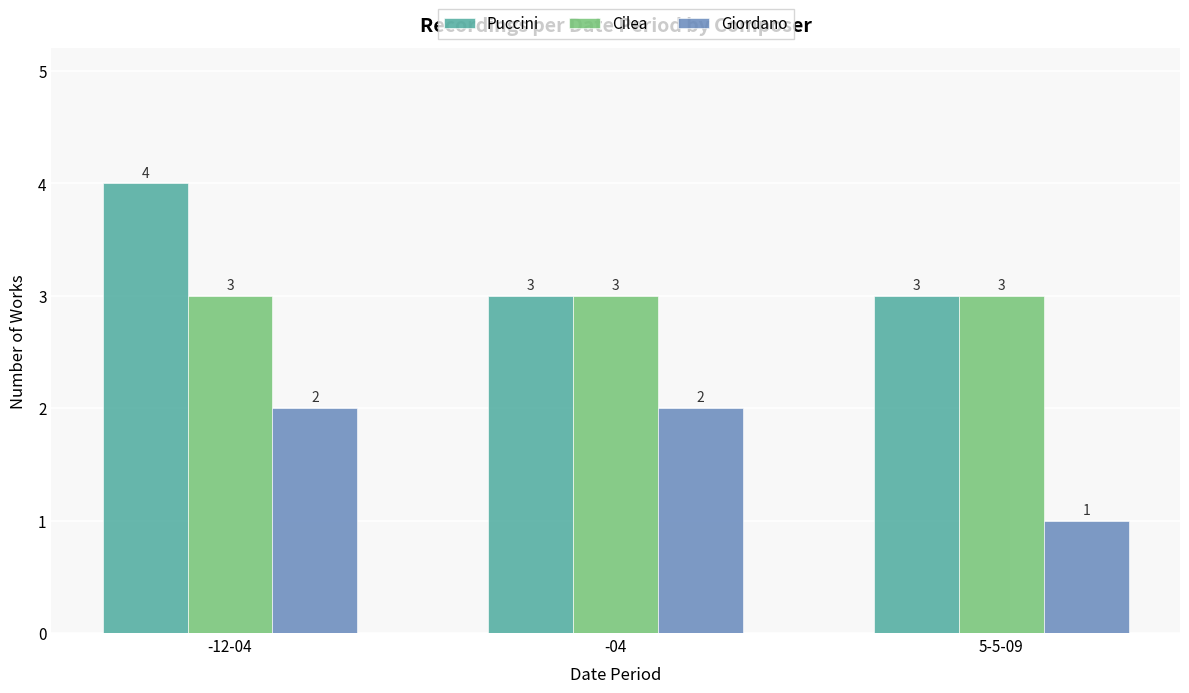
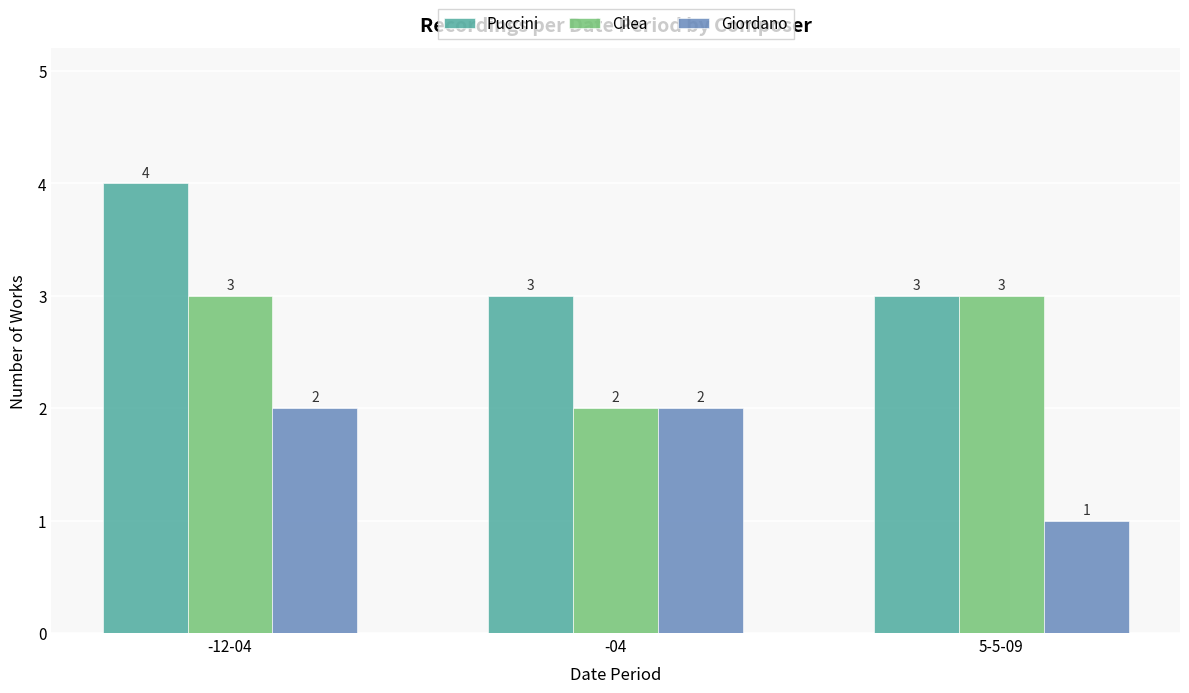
  {
    "Cilea": {
      "-12-04": 3,
-     "-04": 3,
+     "-04": 2,
      "5-5-09": 3
    }
  }
